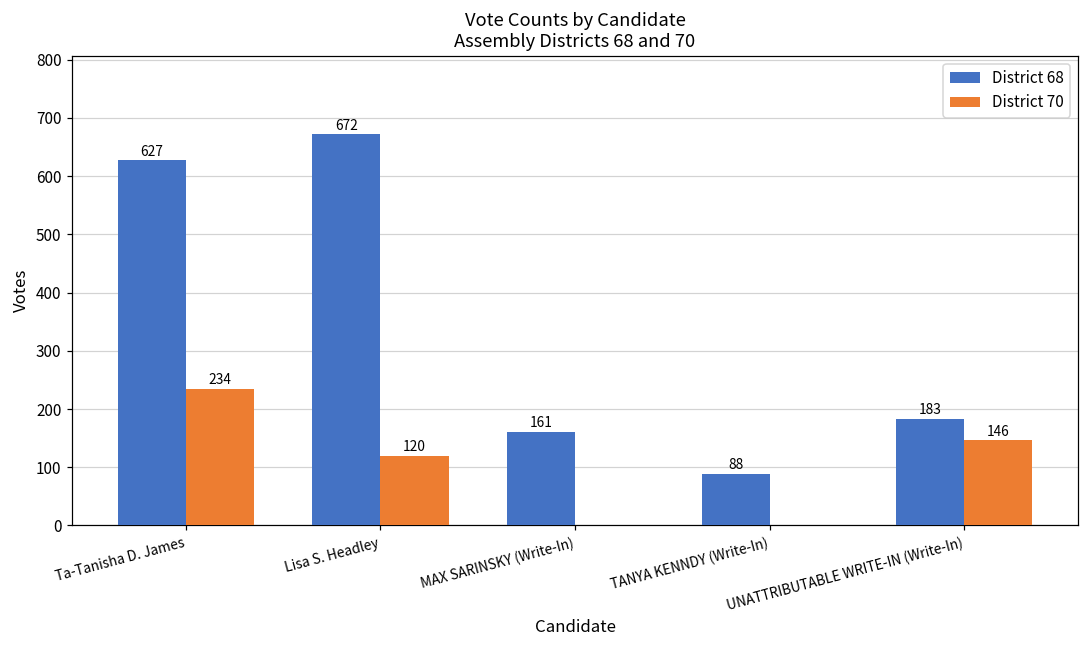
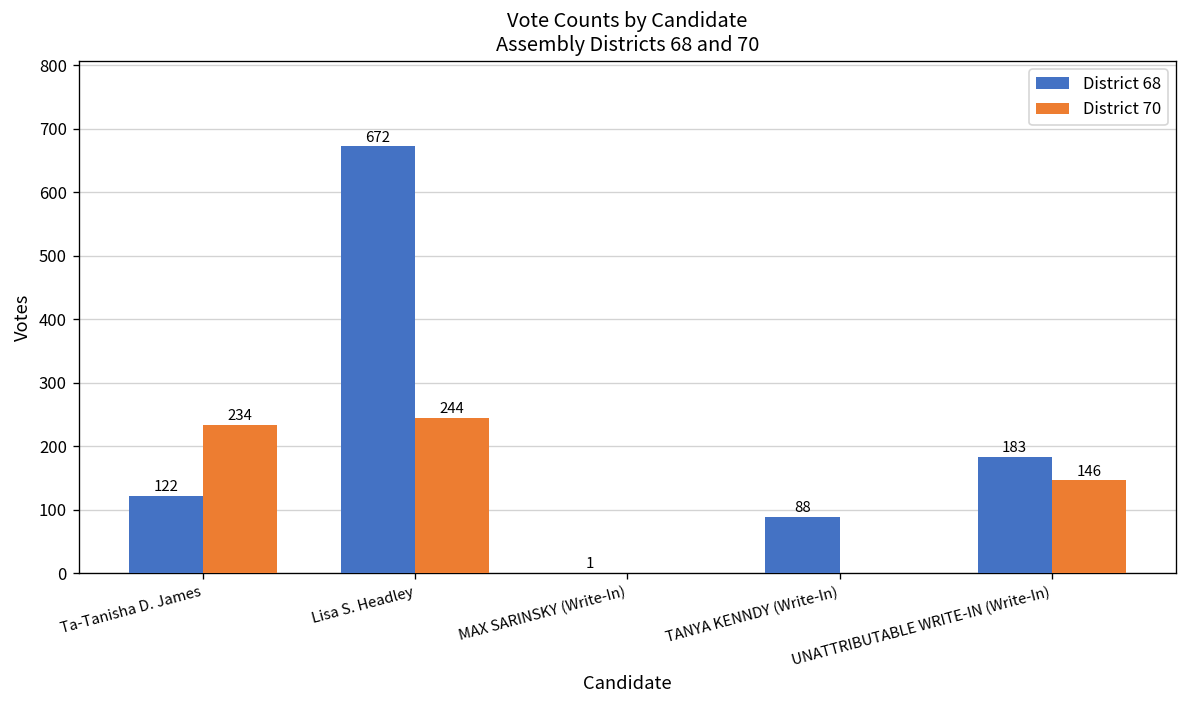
  {
    "District 68": {
-     "Ta-Tanisha D. James": 627,
+     "Ta-Tanisha D. James": 122,
      "Lisa S. Headley": 672,
-     "MAX SARINSKY (Write-In)": 161,
+     "MAX SARINSKY (Write-In)": 1,
      "TANYA KENNDY (Write-In)": 88,
      "UNATTRIBUTABLE WRITE-IN (Write-In)": 183
    },
    "District 70": {
      "Ta-Tanisha D. James": 234,
-     "Lisa S. Headley": 120,
+     "Lisa S. Headley": 244,
      "UNATTRIBUTABLE WRITE-IN (Write-In)": 146
    }
  }
